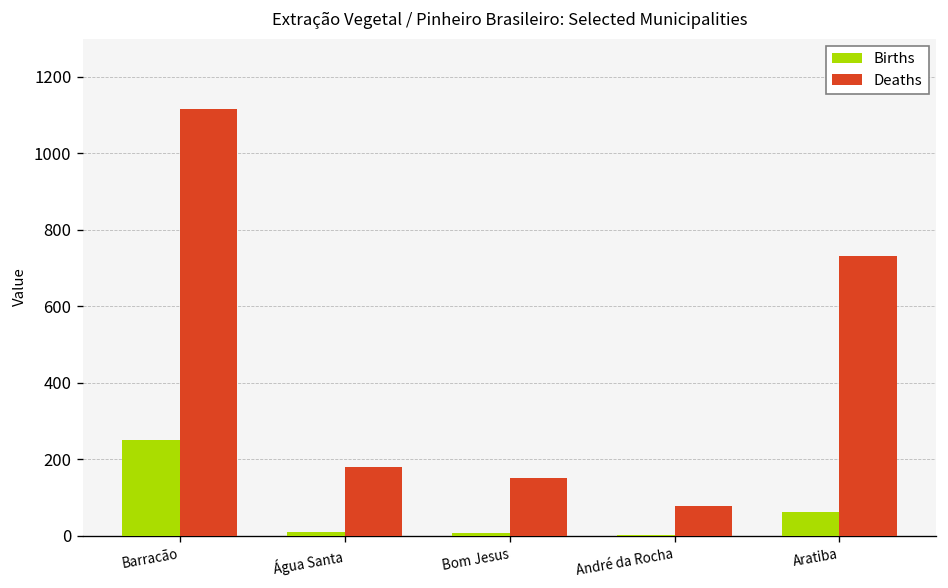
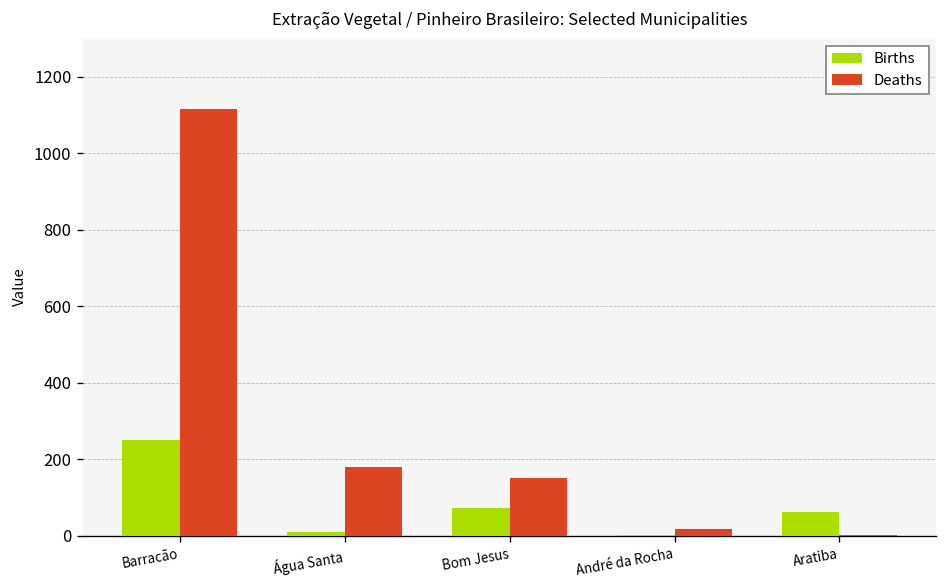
  {
    "Births": {
      "Barracão": 250,
      "Água Santa": 10,
-     "Bom Jesus": 10,
+     "Bom Jesus": 70,
      "Aratiba": 60
    },
    "Deaths": {
      "Barracão": 1120,
      "Água Santa": 180,
      "Bom Jesus": 150,
-     "André da Rocha": 80,
-     "Aratiba": 730
+     "André da Rocha": 20,
+     "Aratiba": 0
    }
  }
